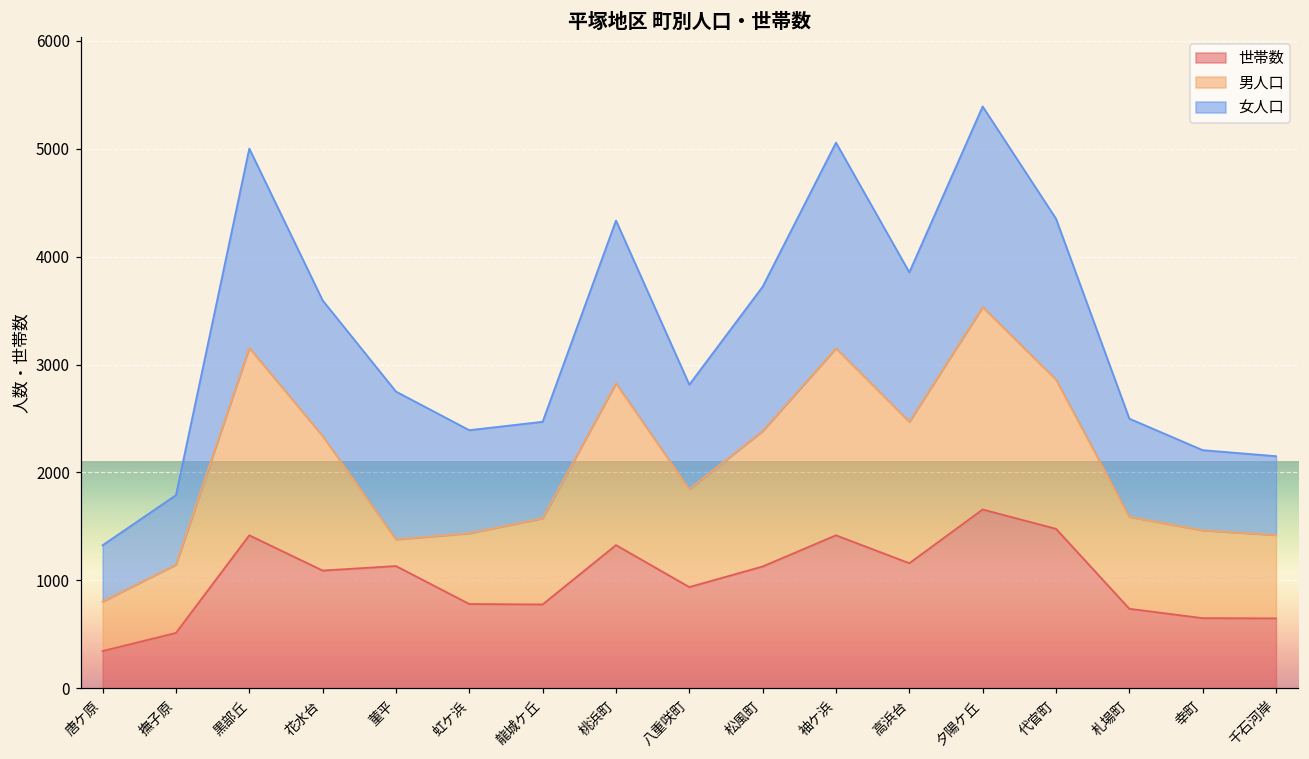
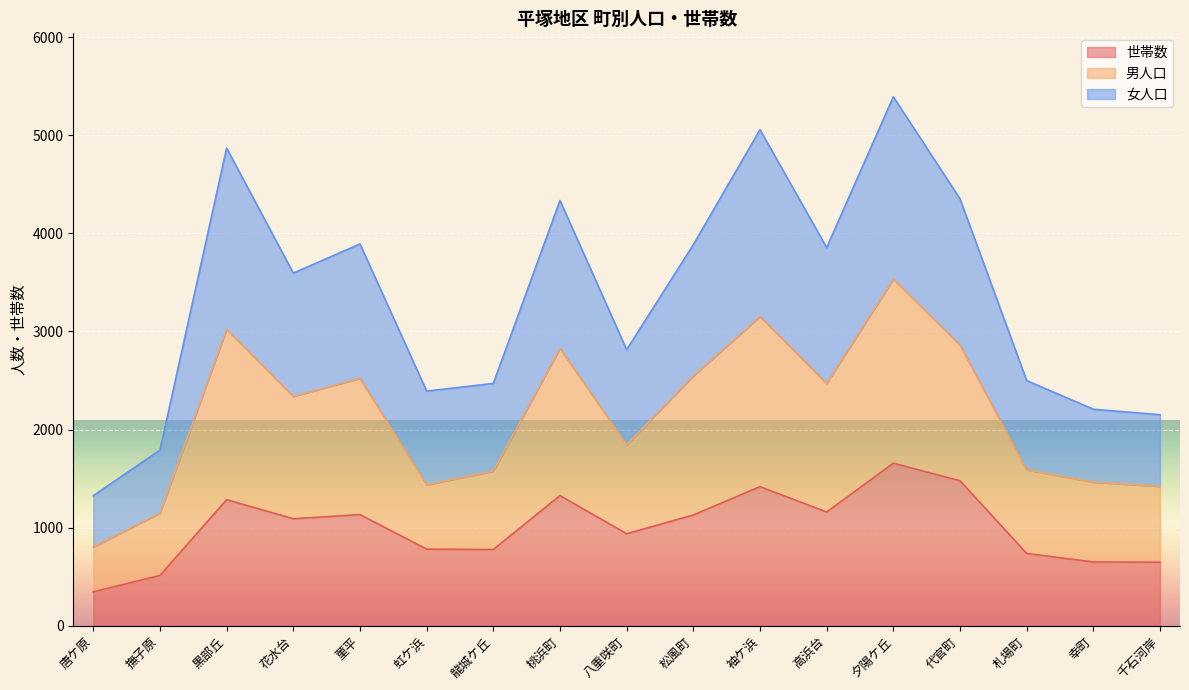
  {
    "世帯数": {
      "唐ケ原": 300,
      "撫子原": 500,
-     "黒部丘": 1400,
+     "黒部丘": 1300,
      "花水台": 1100,
      "菫平": 1100,
      "虹ケ浜": 800,
      "龍城ケ丘": 800,
      "桃浜町": 1300,
      "八重咲町": 900,
      "松風町": 1100,
      "袖ケ浜": 1400,
      "高浜台": 1200,
      "夕陽ケ丘": 1700,
      "代官町": 1500,
      "札場町": 700,
      "幸町": 700,
      "千石河岸": 600
    },
    "男人口": {
      "唐ケ原": 500,
      "撫子原": 600,
      "黒部丘": 1700,
      "花水台": 1200,
-     "菫平": 200,
+     "菫平": 1400,
      "虹ケ浜": 700,
      "龍城ケ丘": 800,
      "桃浜町": 1500,
      "八重咲町": 900,
-     "松風町": 1300,
+     "松風町": 1400,
      "袖ケ浜": 1700,
      "高浜台": 1300,
      "夕陽ケ丘": 1900,
      "代官町": 1400,
      "札場町": 900,
      "幸町": 800,
      "千石河岸": 800
    },
    "女人口": {
      "唐ケ原": 500,
      "撫子原": 600,
      "黒部丘": 1800,
      "花水台": 1300,
      "菫平": 1400,
      "虹ケ浜": 1000,
      "龍城ケ丘": 900,
      "桃浜町": 1500,
      "八重咲町": 1000,
      "松風町": 1300,
      "袖ケ浜": 1900,
      "高浜台": 1400,
      "夕陽ケ丘": 1900,
      "代官町": 1500,
      "札場町": 900,
      "幸町": 700,
      "千石河岸": 700
    }
  }
